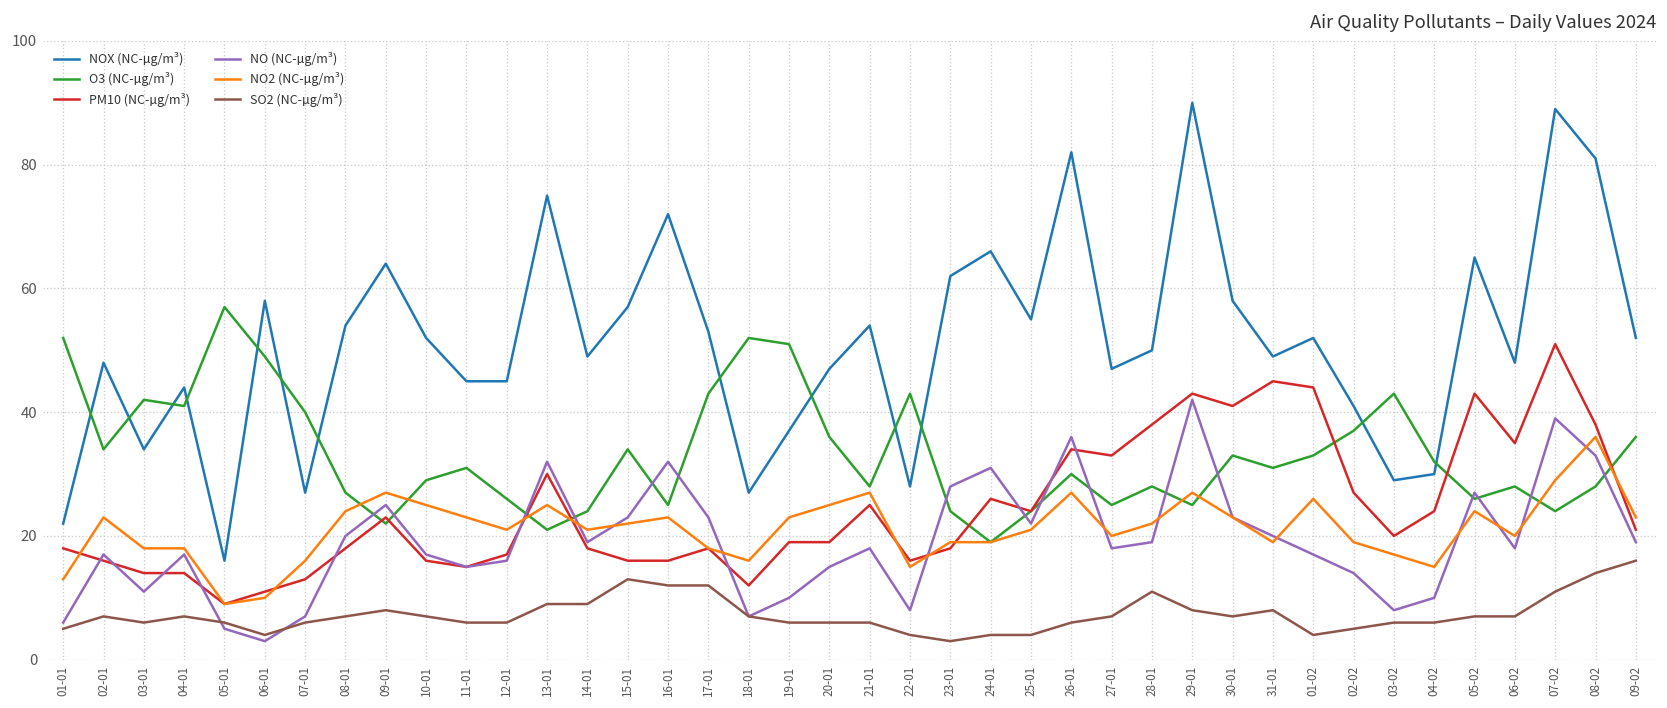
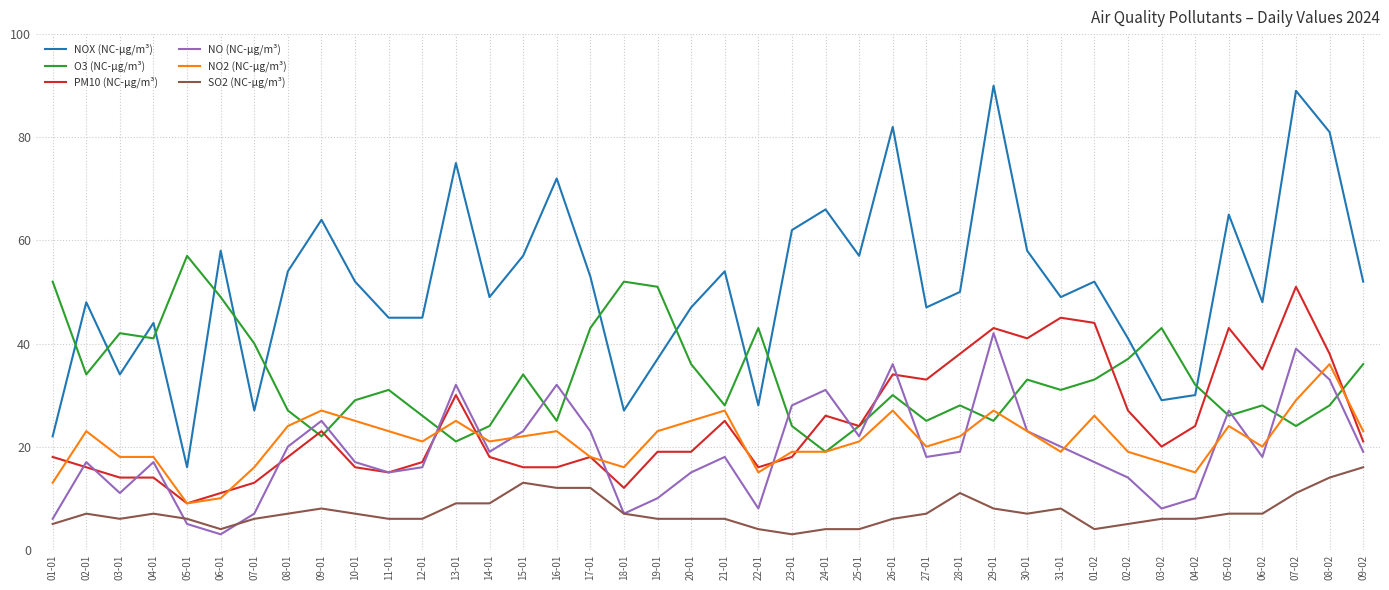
  {
    "NOX (NC-µg/m³)": {
      "01-01": 22,
      "02-01": 48,
      "03-01": 34,
      "04-01": 44,
      "05-01": 16,
      "06-01": 58,
      "07-01": 27,
      "08-01": 54,
      "09-01": 64,
      "10-01": 52,
      "11-01": 45,
      "12-01": 45,
      "13-01": 75,
      "14-01": 49,
      "15-01": 57,
      "16-01": 72,
      "17-01": 53,
      "18-01": 27,
      "19-01": 37,
      "20-01": 47,
      "21-01": 54,
      "22-01": 28,
      "23-01": 62,
      "24-01": 66,
-     "25-01": 55,
+     "25-01": 57,
      "26-01": 82,
      "27-01": 47,
      "28-01": 50,
      "29-01": 90,
      "30-01": 58,
      "31-01": 49,
      "01-02": 52,
      "02-02": 41,
      "03-02": 29,
      "04-02": 30,
      "05-02": 65,
      "06-02": 48,
      "07-02": 89,
      "08-02": 81,
      "09-02": 52
    }
  }
